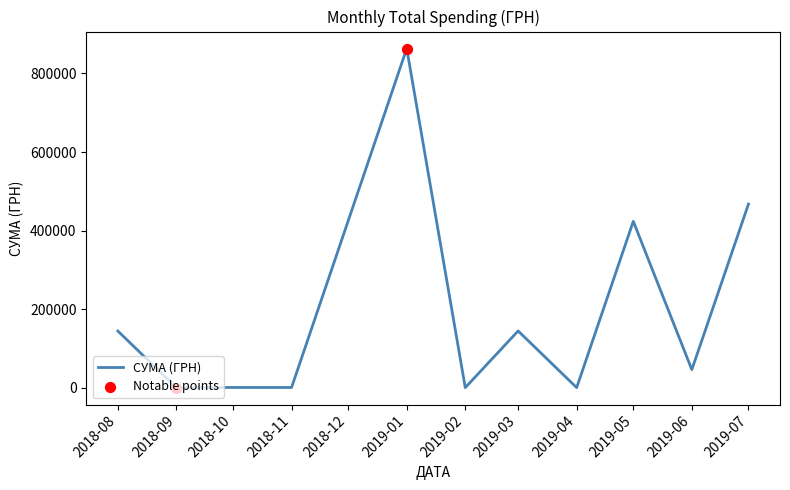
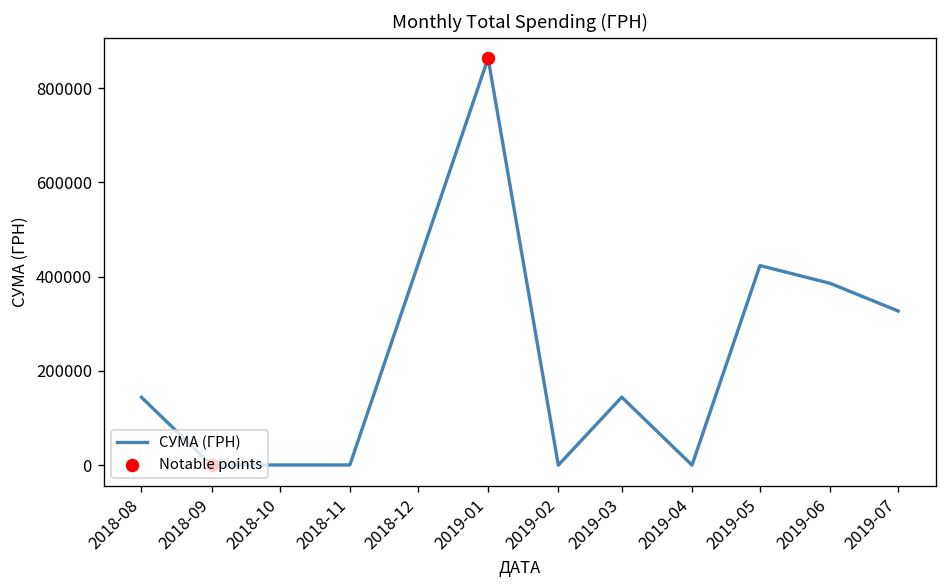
  {
    "СУМА (ГРН)": {
      "2018-08": 140000,
      "2018-10": 0,
      "2018-11": 0,
      "2019-02": 0,
      "2019-03": 140000,
      "2019-04": 0,
      "2019-05": 420000,
-     "2019-06": 50000,
-     "2019-07": 470000
+     "2019-06": 390000,
+     "2019-07": 330000
    }
  }
